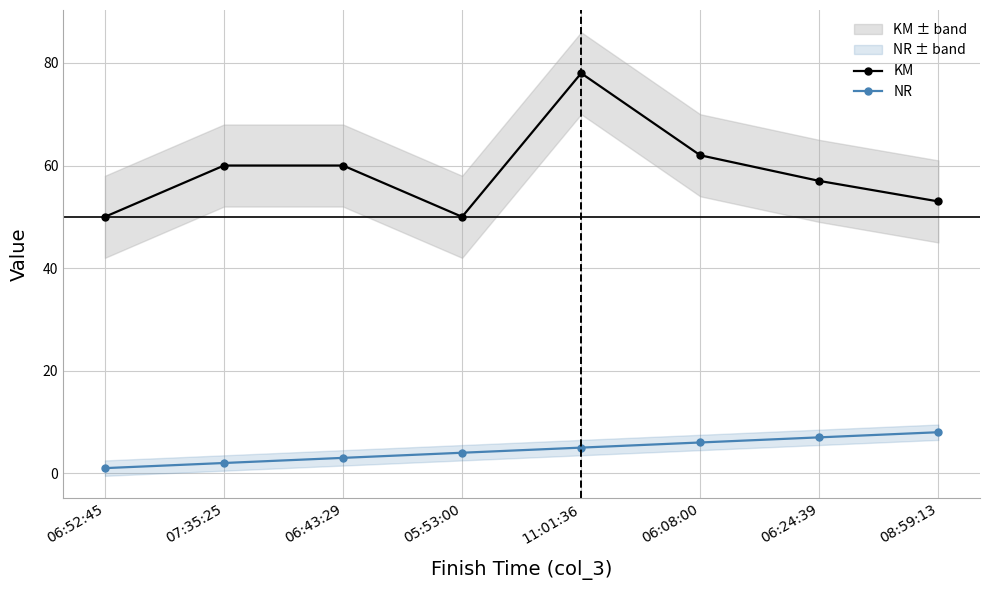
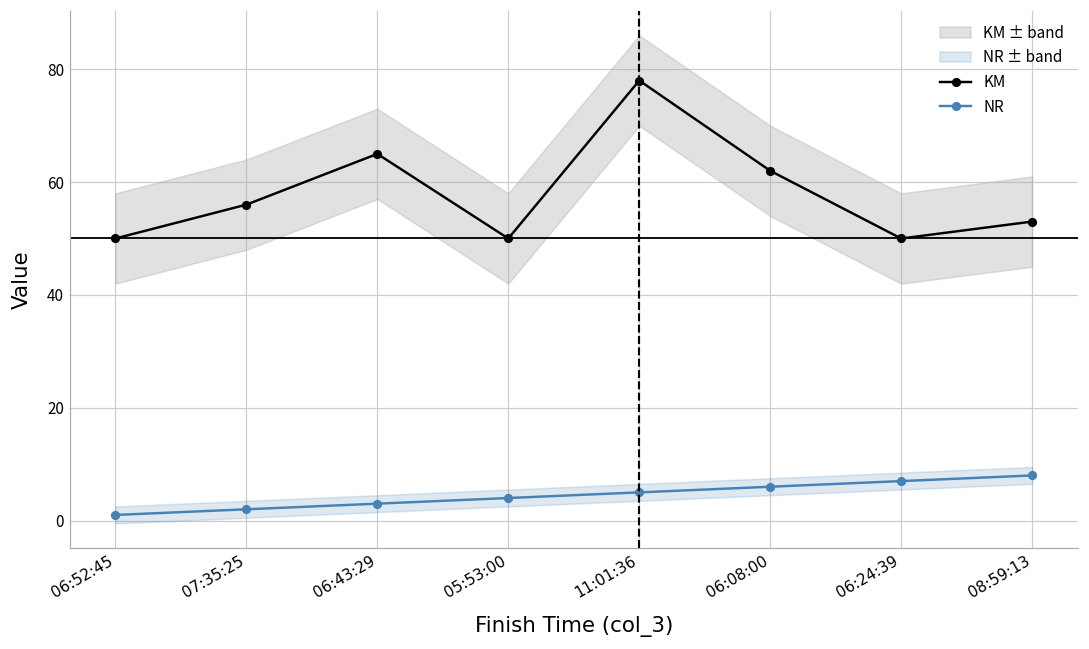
  {
    "KM": {
      "06:52:45": 50,
-     "07:35:25": 60,
-     "06:43:29": 60,
+     "07:35:25": 56,
+     "06:43:29": 65,
      "05:53:00": 50,
      "11:01:36": 78,
      "06:08:00": 62,
-     "06:24:39": 57,
+     "06:24:39": 50,
      "08:59:13": 53
    }
  }
